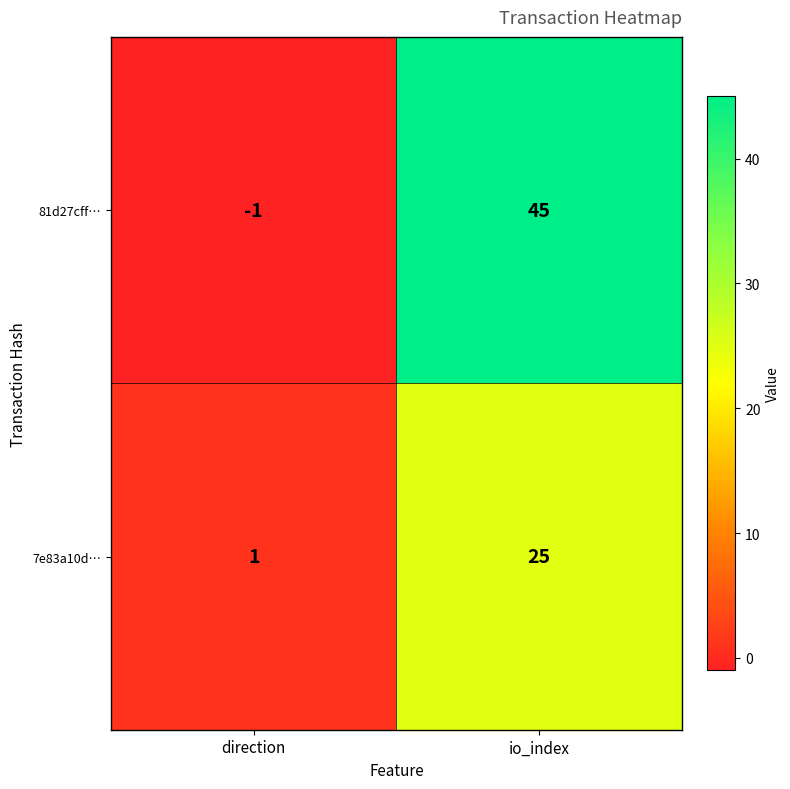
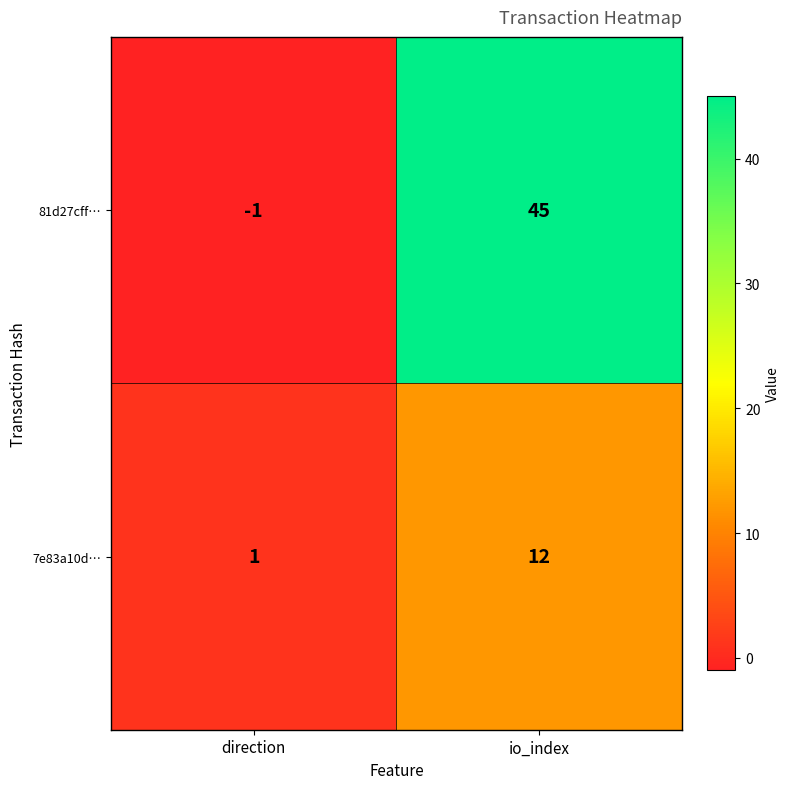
  {
    "81d27cff…": {
      "direction": -1,
      "io_index": 45
    },
    "7e83a10d…": {
      "direction": 1,
-     "io_index": 25
+     "io_index": 12
    }
  }
